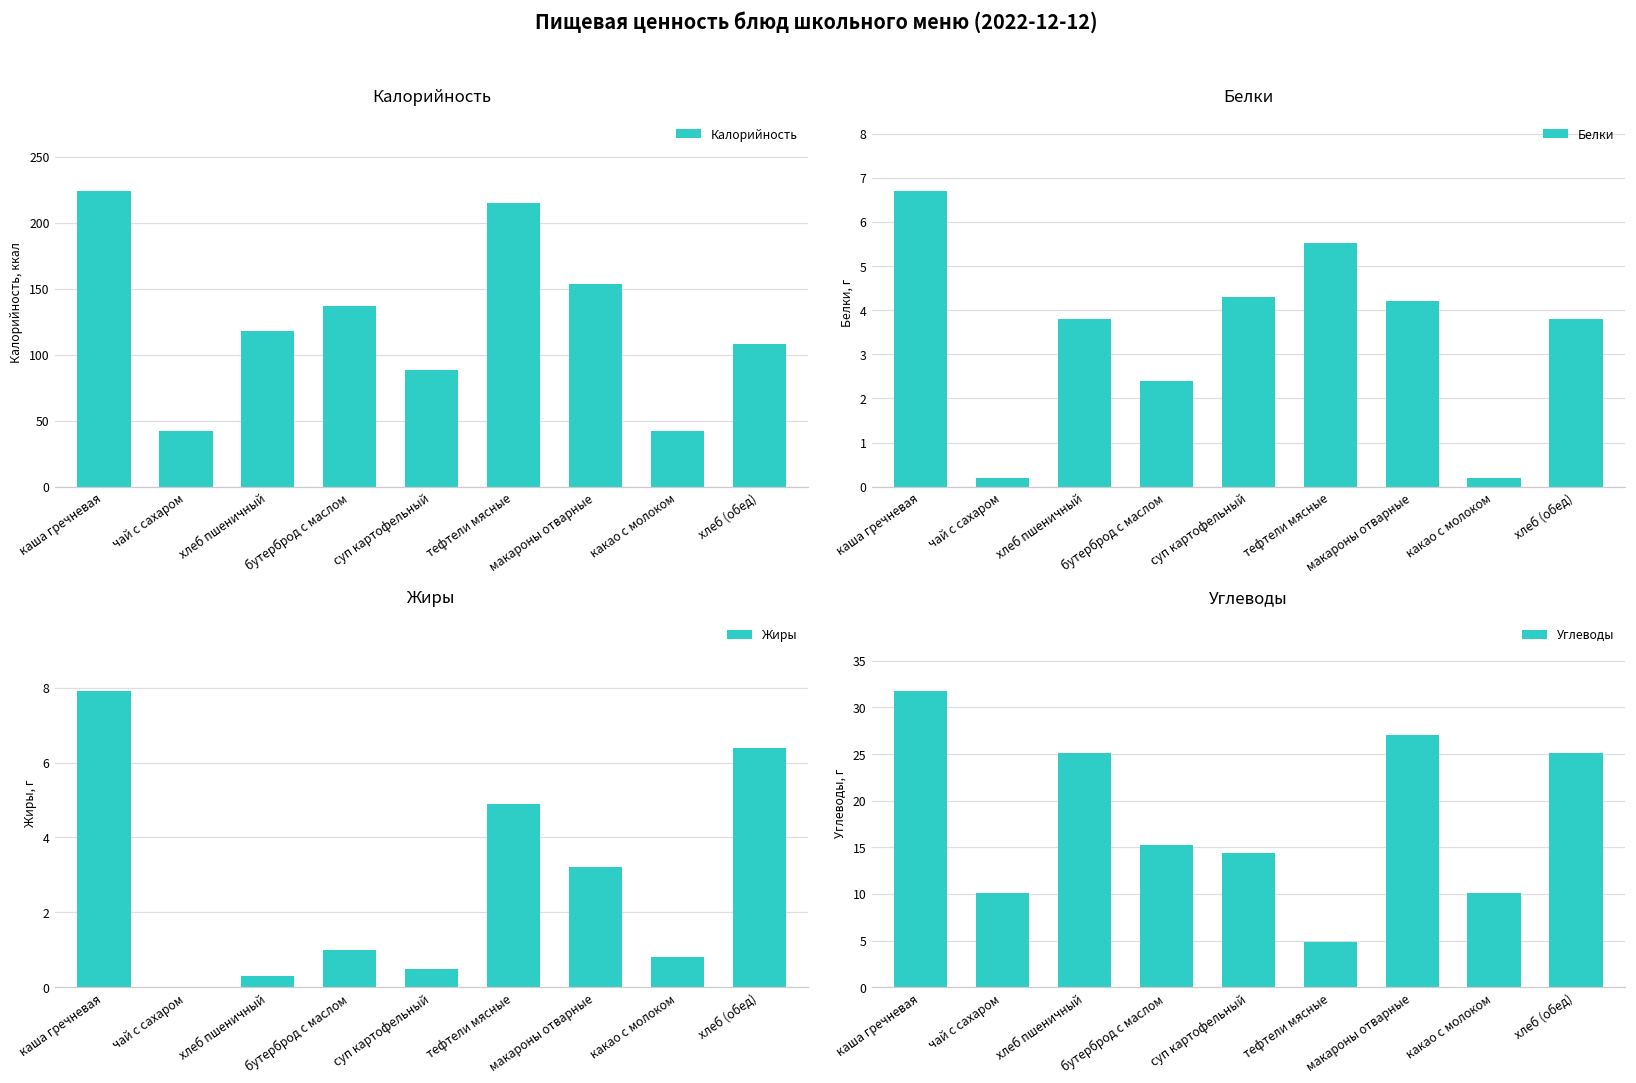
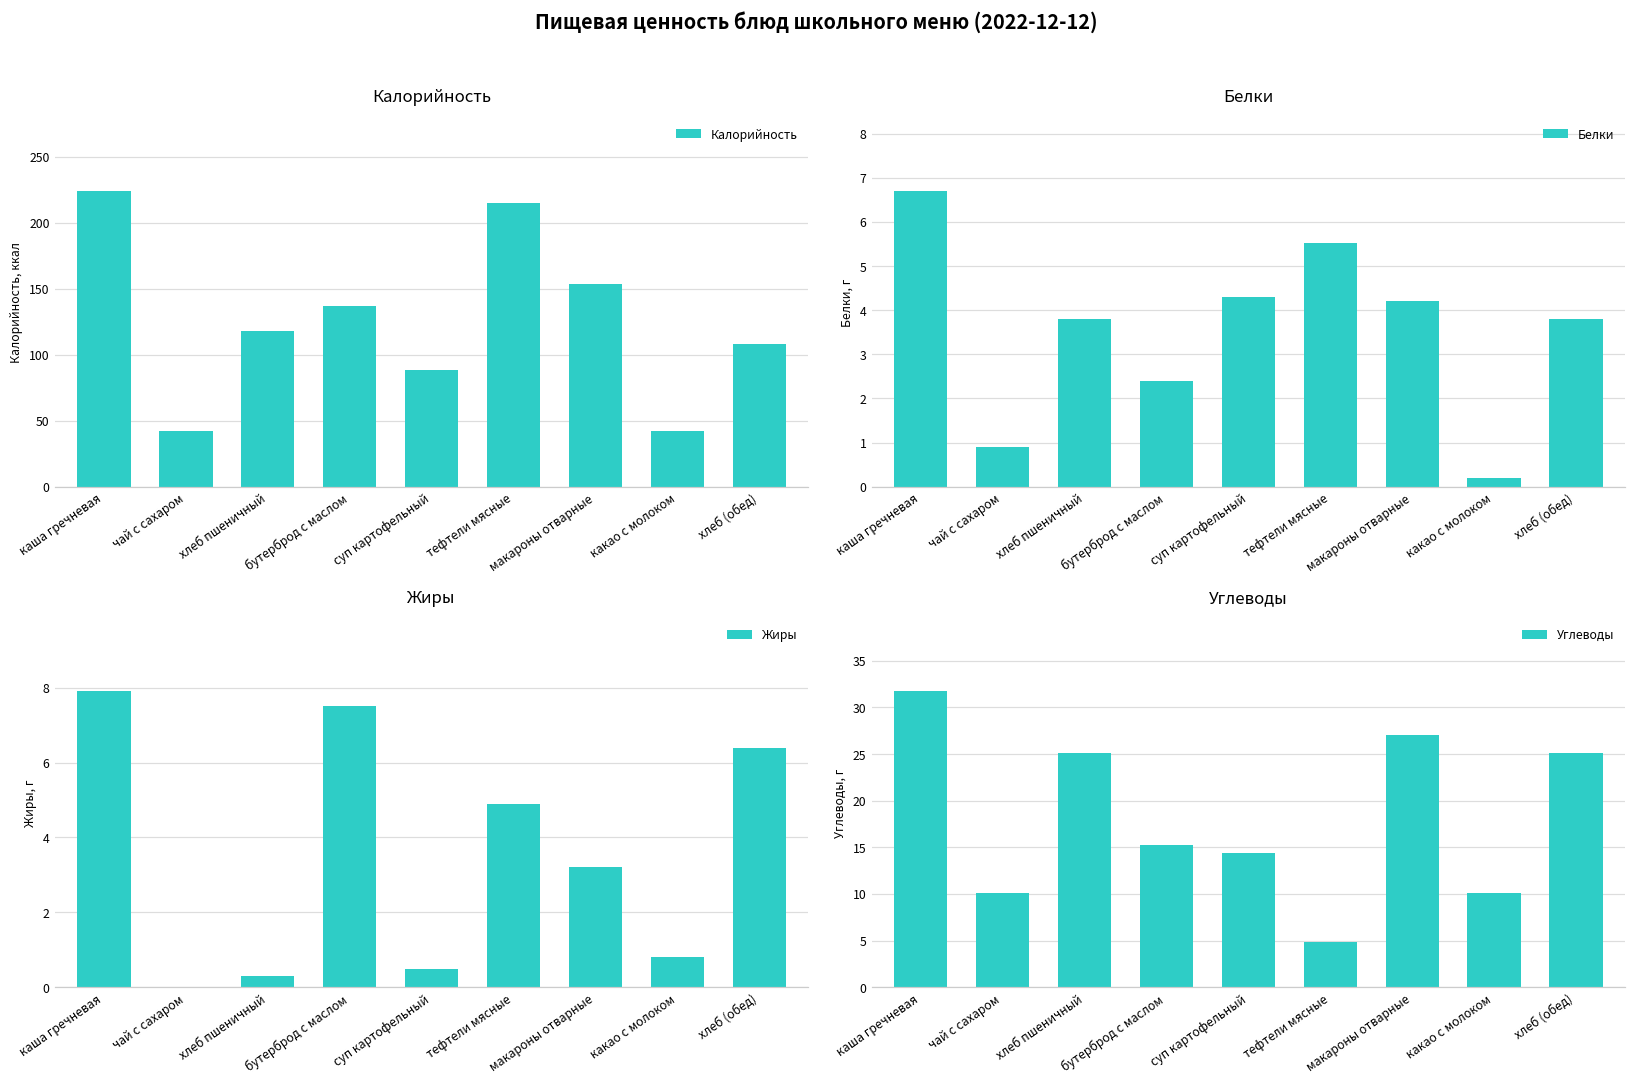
  {
    "Калорийность": {
      "каша гречневая": 224,
      "чай с сахаром": 42,
      "хлеб пшеничный": 118,
      "бутерброд с маслом": 137,
      "суп картофельный": 89,
      "тефтели мясные": 215,
      "макароны отварные": 153,
      "какао с молоком": 42,
      "хлеб (обед)": 108
    },
    "Белки": {
      "каша гречневая": 6.7,
-     "чай с сахаром": 0.2,
+     "чай с сахаром": 0.9,
      "хлеб пшеничный": 3.8,
      "бутерброд с маслом": 2.4,
      "суп картофельный": 4.3,
      "тефтели мясные": 5.5,
      "макароны отварные": 4.2,
      "какао с молоком": 0.2,
      "хлеб (обед)": 3.8
    },
    "Жиры": {
      "каша гречневая": 7.9,
      "чай с сахаром": 0.0,
      "хлеб пшеничный": 0.3,
-     "бутерброд с маслом": 1.0,
+     "бутерброд с маслом": 7.5,
      "суп картофельный": 0.5,
      "тефтели мясные": 4.9,
      "макароны отварные": 3.2,
      "какао с молоком": 0.8,
      "хлеб (обед)": 6.4
    },
    "Углеводы": {
      "каша гречневая": 32,
      "чай с сахаром": 10,
      "хлеб пшеничный": 25,
      "бутерброд с маслом": 15,
      "суп картофельный": 14,
      "тефтели мясные": 5,
      "макароны отварные": 27,
      "какао с молоком": 10,
      "хлеб (обед)": 25
    }
  }
